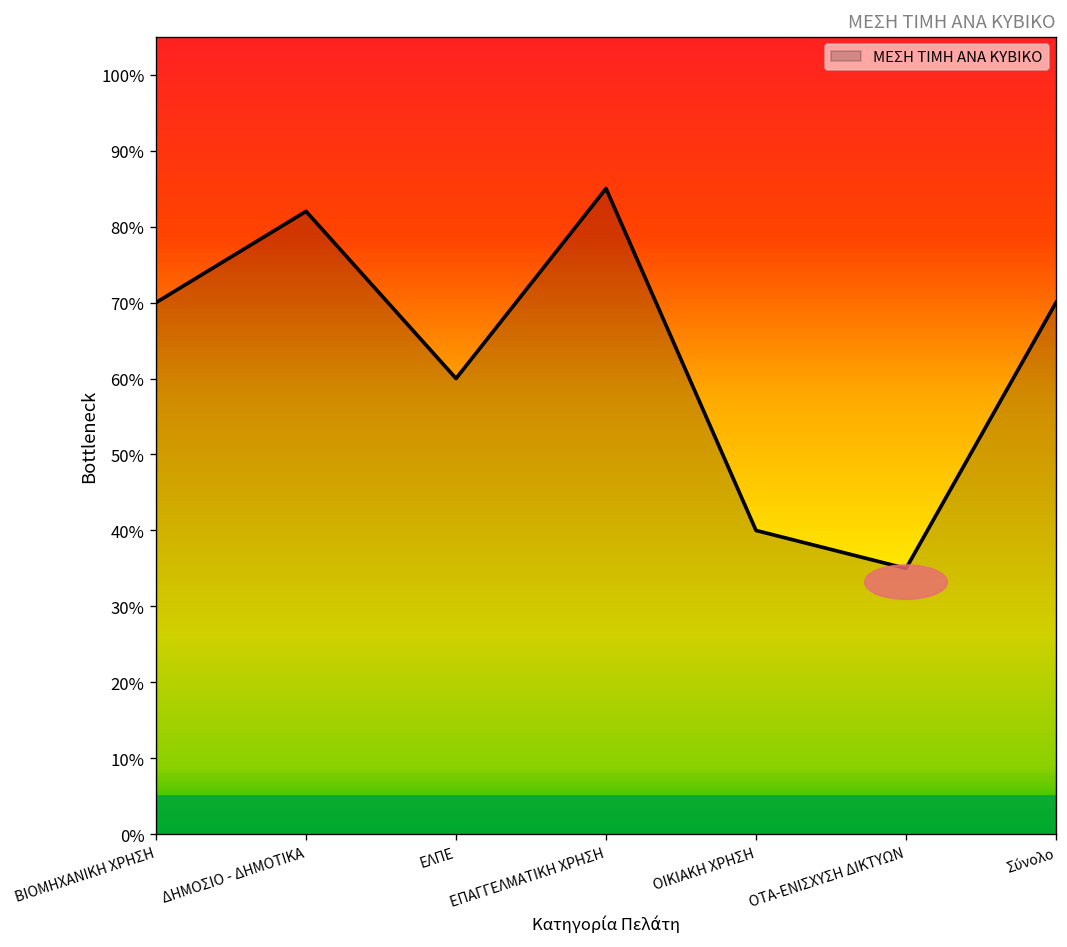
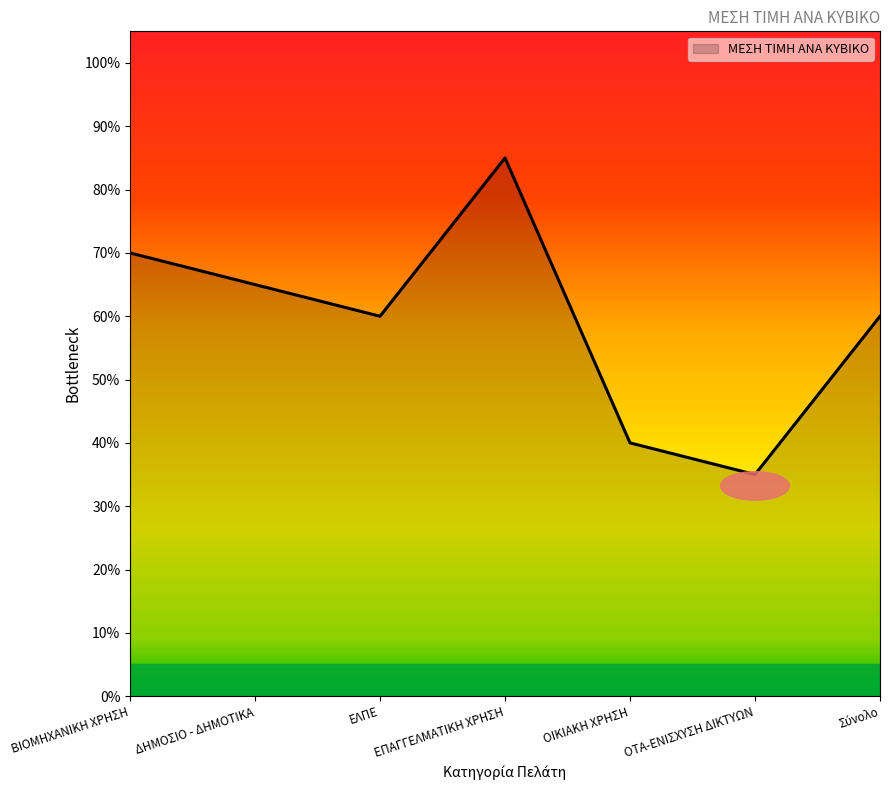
  {
    "ΒΙΟΜΗΧΑΝΙΚΗ ΧΡΗΣΗ": "70%",
-   "ΔΗΜΟΣΙΟ - ΔΗΜΟΤΙΚΑ": "82%",
+   "ΔΗΜΟΣΙΟ - ΔΗΜΟΤΙΚΑ": "65%",
    "ΕΛΠΕ": "60%",
    "ΕΠΑΓΓΕΛΜΑΤΙΚΗ ΧΡΗΣΗ": "85%",
    "ΟΙΚΙΑΚΗ ΧΡΗΣΗ": "40%",
-   "Σύνολο": "70%"
+   "Σύνολο": "60%"
  }
